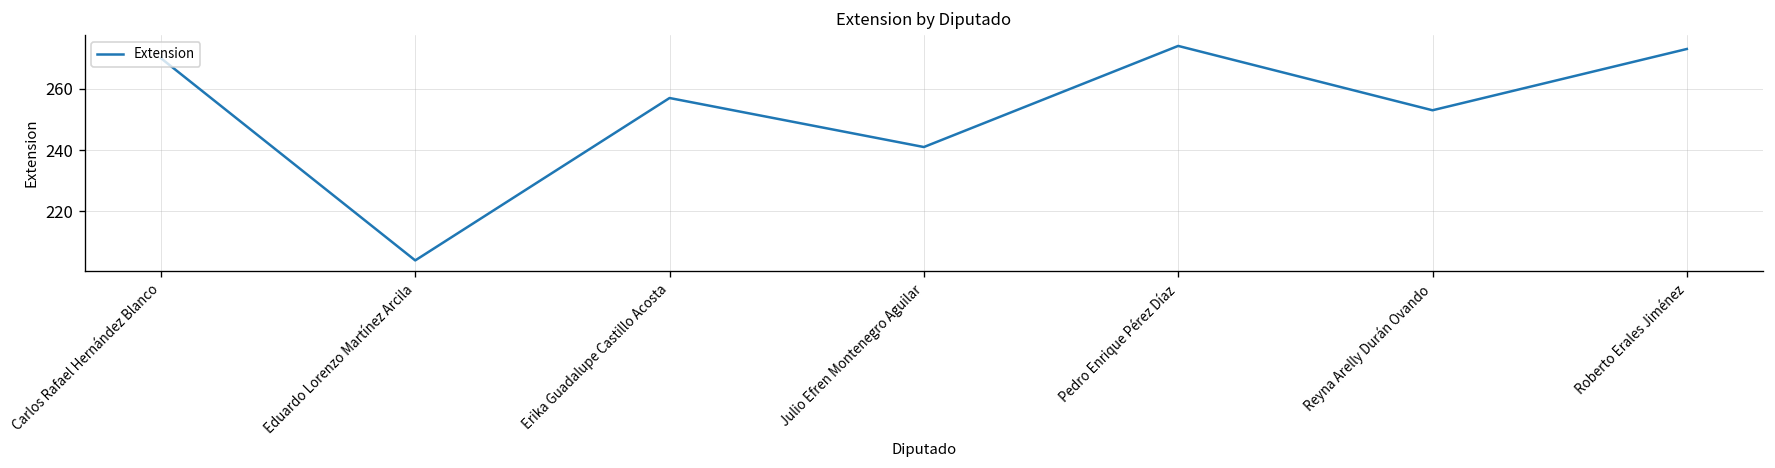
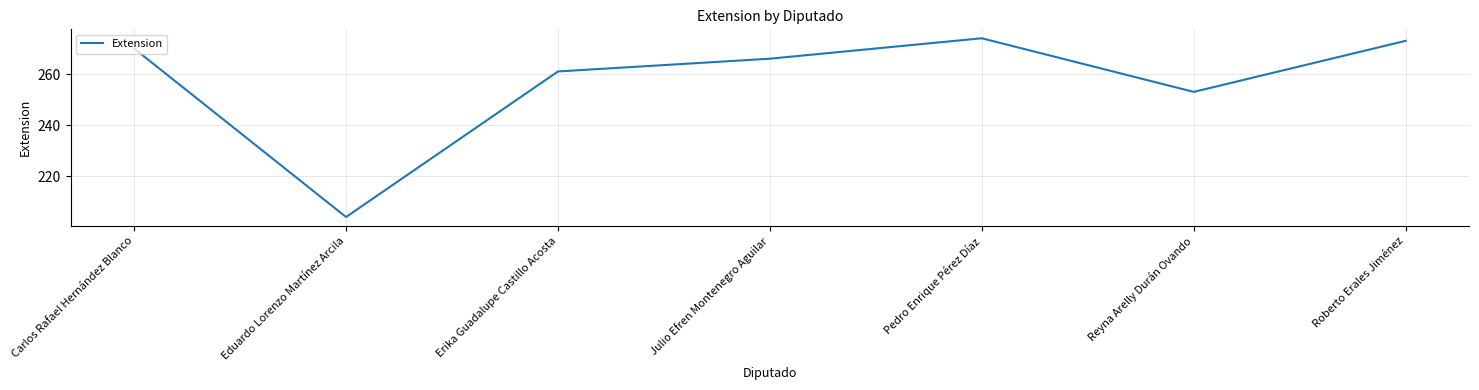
  {
    "Eduardo Lorenzo Martínez Arcila": 204,
-   "Erika Guadalupe Castillo Acosta": 257,
-   "Julio Efren Montenegro Aguilar": 241,
+   "Erika Guadalupe Castillo Acosta": 261,
+   "Julio Efren Montenegro Aguilar": 266,
    "Pedro Enrique Pérez Díaz": 274,
    "Reyna Arelly Durán Ovando": 253,
    "Roberto Erales Jiménez": 273
  }
